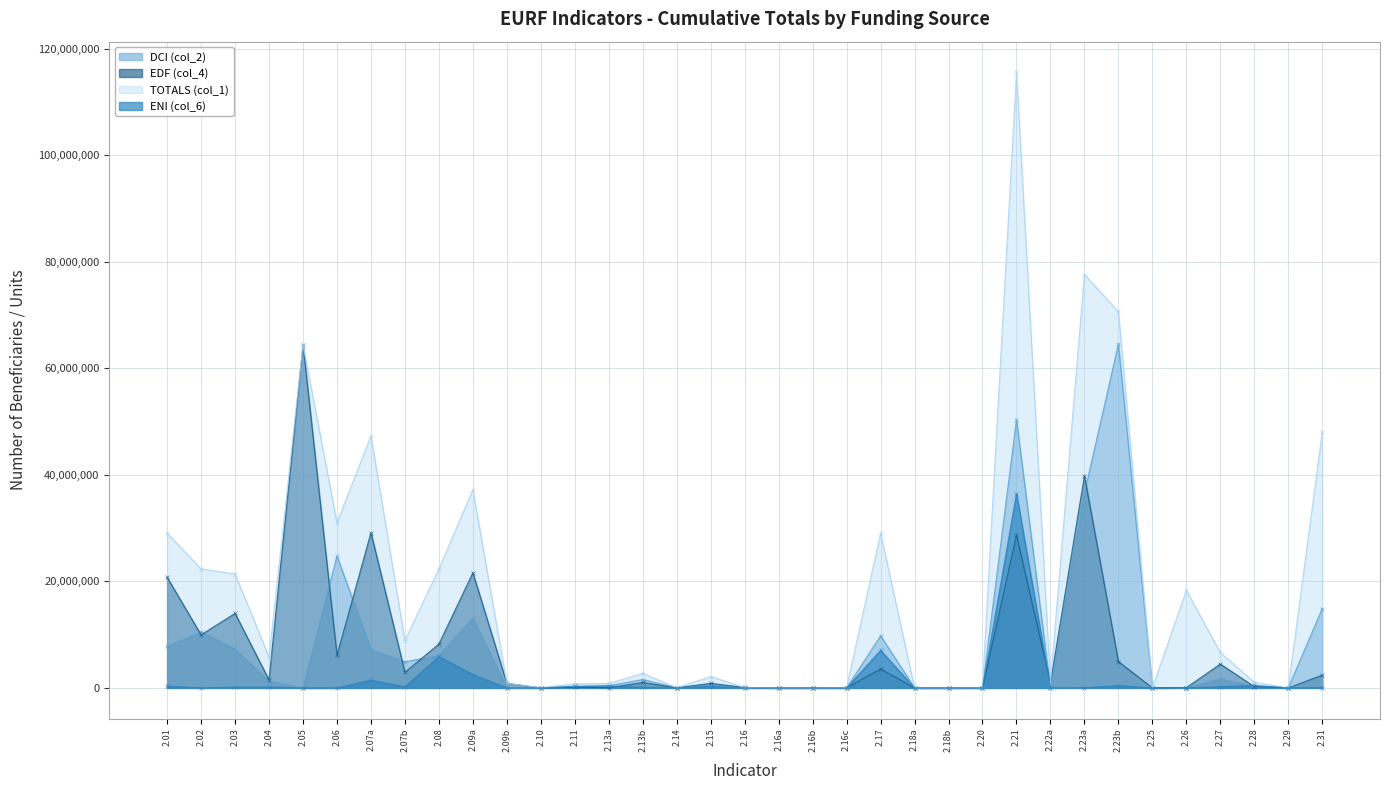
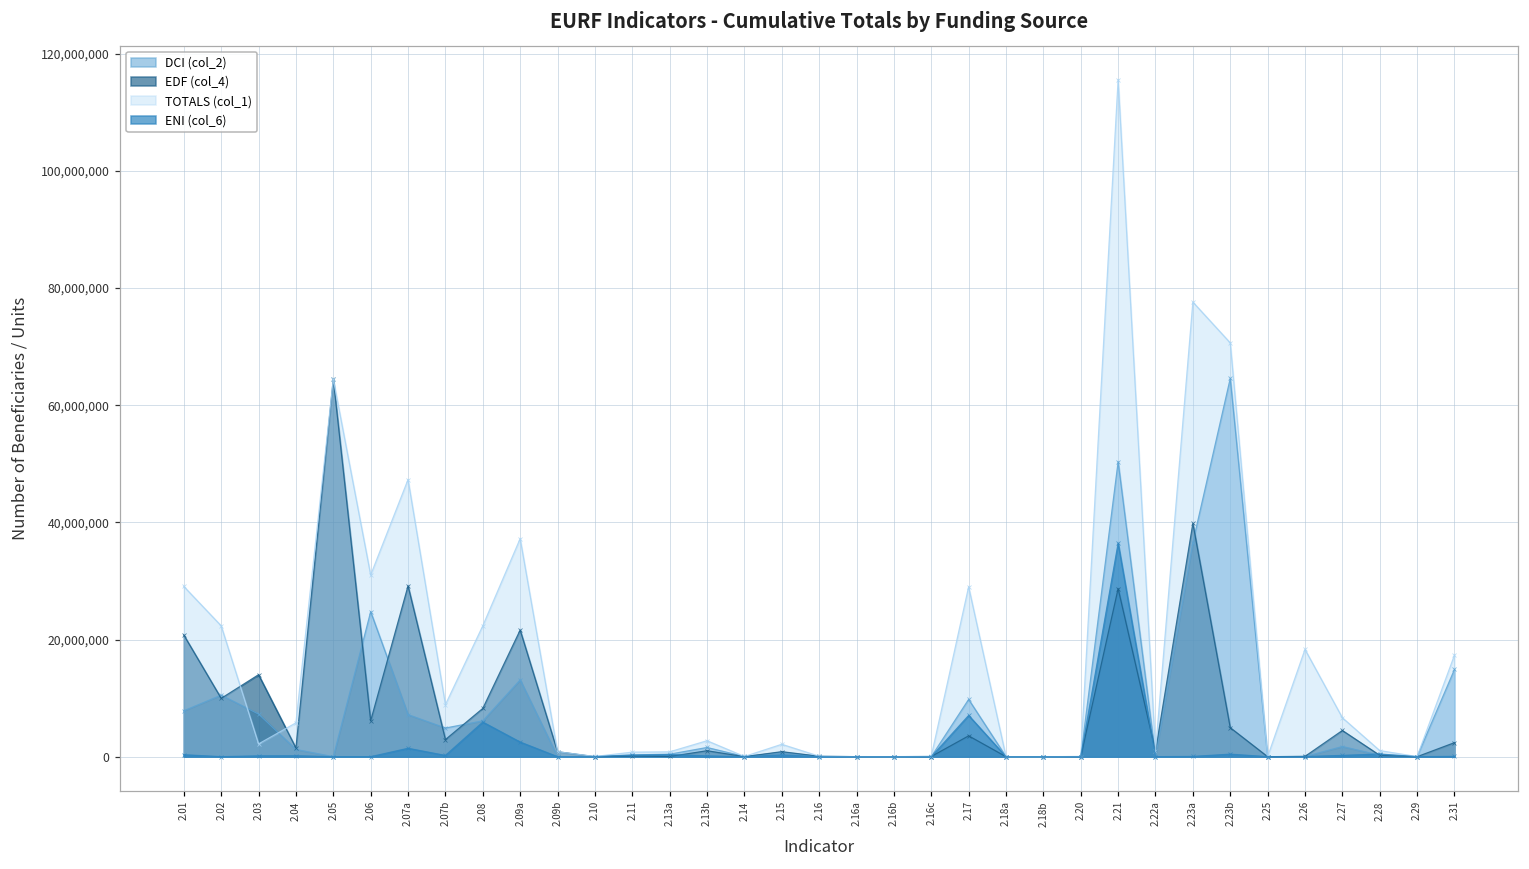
  {
    "TOTALS (col_1)": {
      "2.01": "29,000,000",
      "2.02": "22,000,000",
-     "2.03": "21,000,000",
+     "2.03": "2,000,000",
      "2.04": "6,000,000",
      "2.06": "31,000,000",
      "2.07a": "47,000,000",
      "2.07b": "9,000,000",
      "2.08": "22,000,000",
      "2.09a": "37,000,000",
      "2.13b": "3,000,000",
      "2.15": "2,000,000",
      "2.17": "29,000,000",
      "2.21": "116,000,000",
      "2.23a": "78,000,000",
      "2.23b": "71,000,000",
      "2.26": "18,000,000",
      "2.27": "7,000,000",
      "2.28": "1,000,000",
-     "2.31": "48,000,000"
+     "2.31": "17,000,000"
    }
  }
